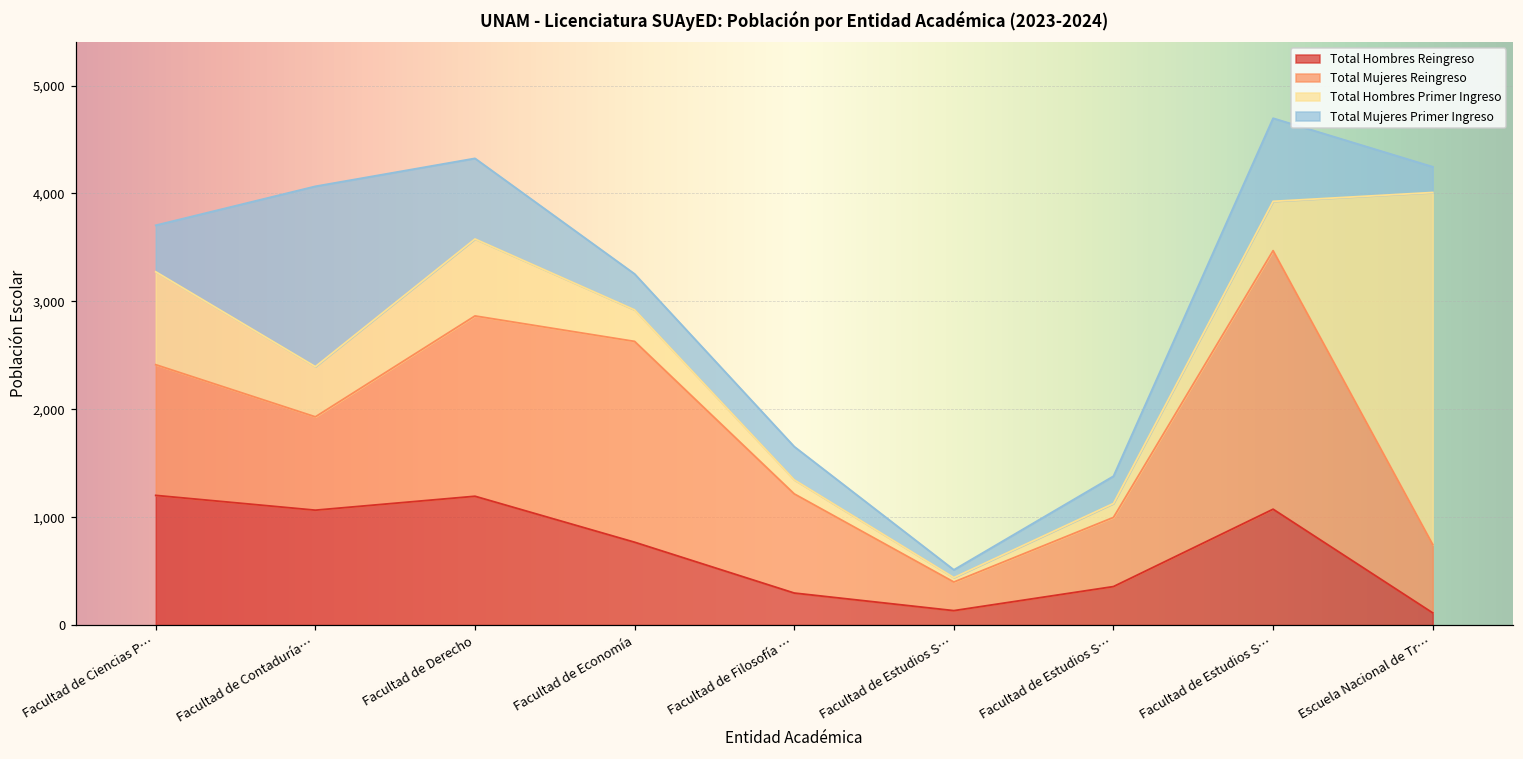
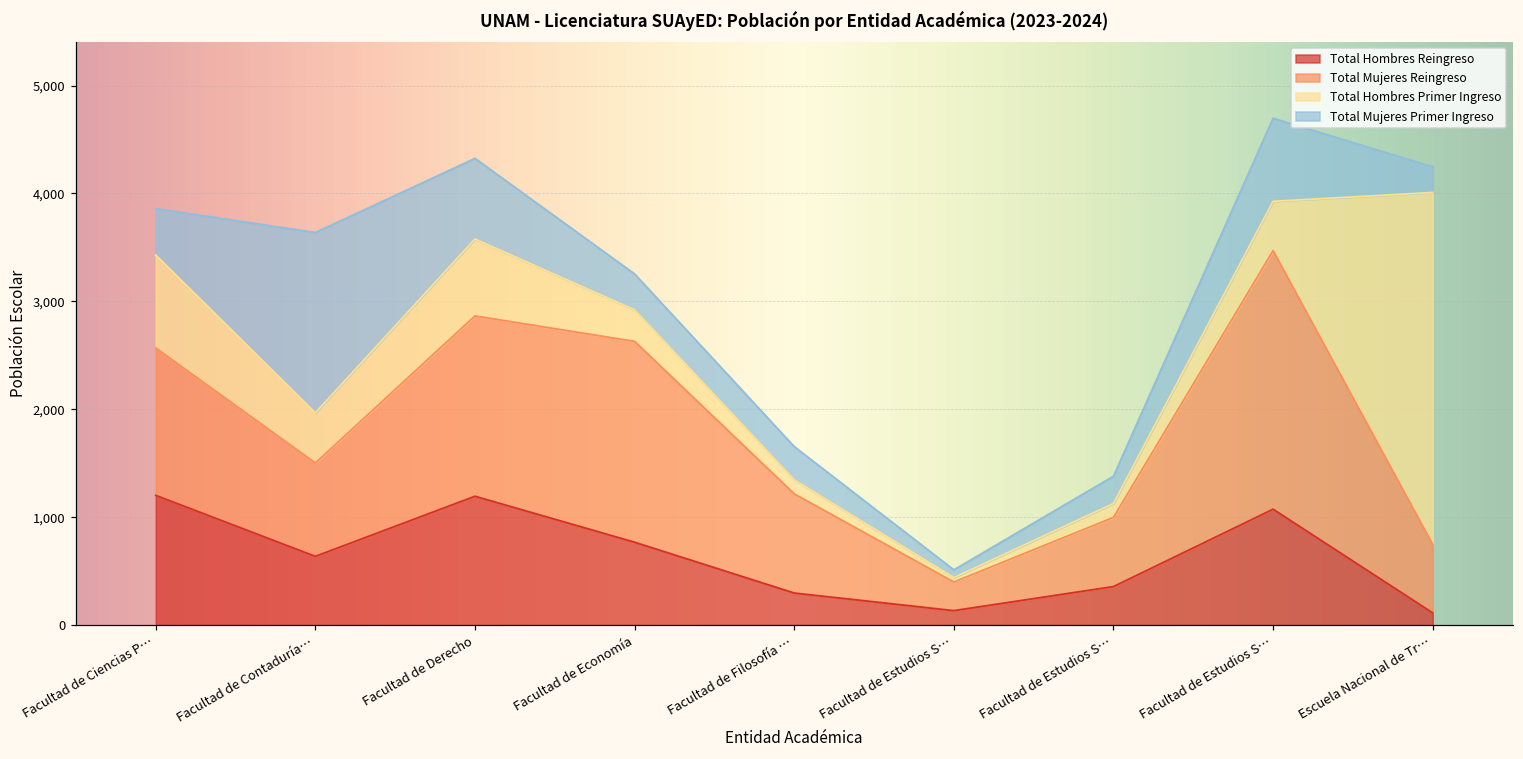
  {
    "Total Hombres Reingreso": {
      "Facultad de Ciencias P…": "1,200",
-     "Facultad de Contaduría…": "1,100",
+     "Facultad de Contaduría…": "600",
      "Facultad de Derecho": "1,200",
      "Facultad de Economía": "800",
      "Facultad de Filosofía …": "300",
      "Escuela Nacional de Tr…": "100"
    },
    "Total Mujeres Reingreso": {
-     "Facultad de Ciencias P…": "1,200",
+     "Facultad de Ciencias P…": "1,400",
      "Facultad de Contaduría…": "900",
      "Facultad de Derecho": "1,700",
      "Facultad de Economía": "1,900",
      "Facultad de Filosofía …": "900",
      "Escuela Nacional de Tr…": "600"
    },
    "Total Hombres Primer Ingreso": {
      "Facultad de Ciencias P…": "900",
      "Facultad de Contaduría…": "500",
      "Facultad de Derecho": "700",
      "Facultad de Economía": "300",
      "Facultad de Filosofía …": "100",
      "Escuela Nacional de Tr…": "3,300"
    },
    "Total Mujeres Primer Ingreso": {
      "Facultad de Ciencias P…": "400",
      "Facultad de Contaduría…": "1,700",
      "Facultad de Derecho": "700",
      "Facultad de Economía": "300",
      "Facultad de Filosofía …": "300",
      "Escuela Nacional de Tr…": "200"
    }
  }
